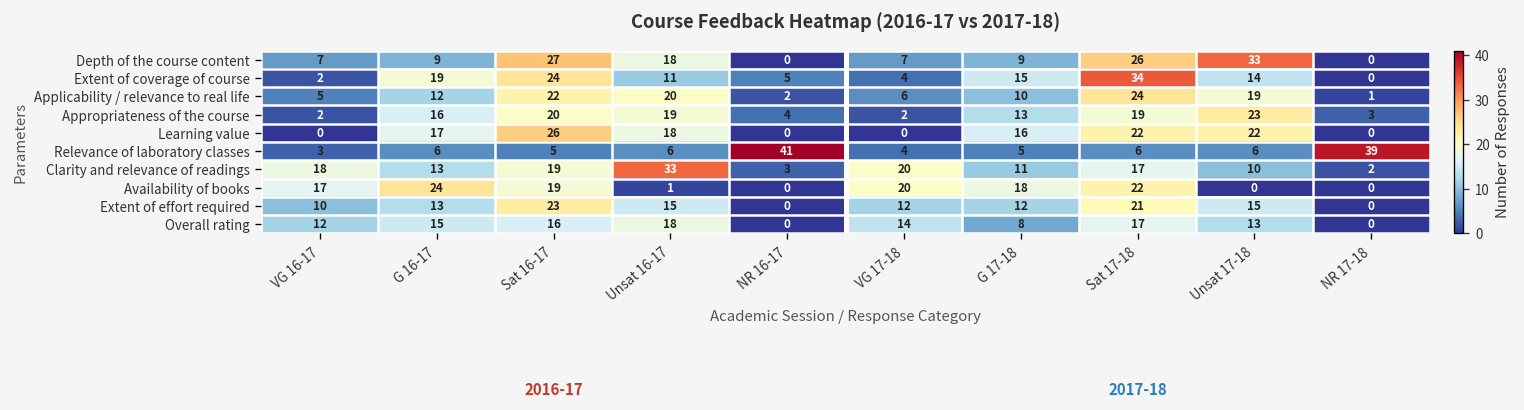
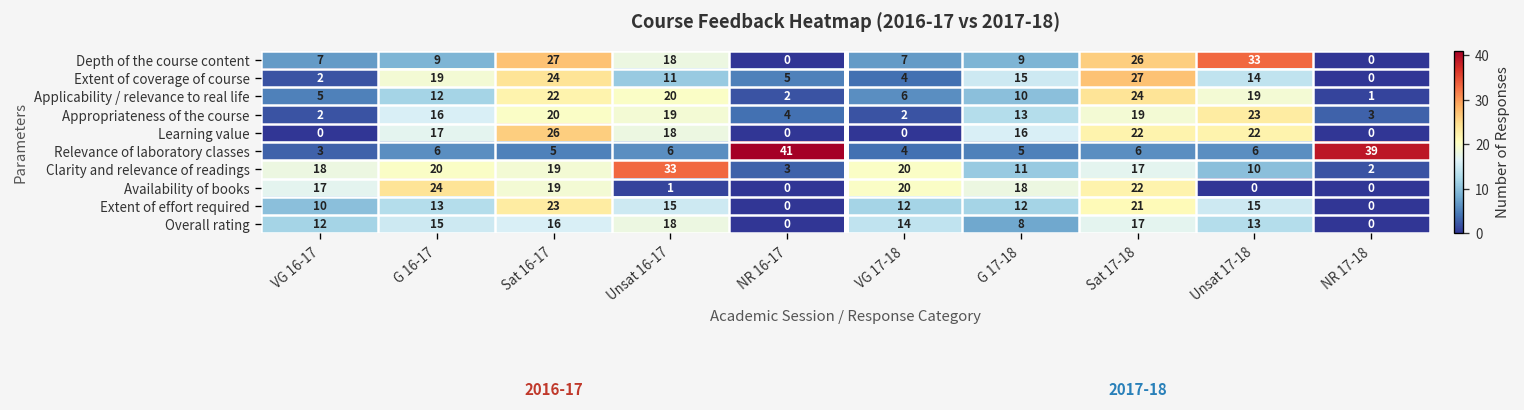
  {
    "Depth of the course content": {
      "VG 16-17": 7,
      "G 16-17": 9,
      "Sat 16-17": 27,
      "Unsat 16-17": 18,
      "NR 16-17": 0,
      "VG 17-18": 7,
      "G 17-18": 9,
      "Sat 17-18": 26,
      "Unsat 17-18": 33,
      "NR 17-18": 0
    },
    "Extent of coverage of course": {
      "VG 16-17": 2,
      "G 16-17": 19,
      "Sat 16-17": 24,
      "Unsat 16-17": 11,
      "NR 16-17": 5,
      "VG 17-18": 4,
      "G 17-18": 15,
-     "Sat 17-18": 34,
+     "Sat 17-18": 27,
      "Unsat 17-18": 14,
      "NR 17-18": 0
    },
    "Applicability / relevance to real life": {
      "VG 16-17": 5,
      "G 16-17": 12,
      "Sat 16-17": 22,
      "Unsat 16-17": 20,
      "NR 16-17": 2,
      "VG 17-18": 6,
      "G 17-18": 10,
      "Sat 17-18": 24,
      "Unsat 17-18": 19,
      "NR 17-18": 1
    },
    "Appropriateness of the course": {
      "VG 16-17": 2,
      "G 16-17": 16,
      "Sat 16-17": 20,
      "Unsat 16-17": 19,
      "NR 16-17": 4,
      "VG 17-18": 2,
      "G 17-18": 13,
      "Sat 17-18": 19,
      "Unsat 17-18": 23,
      "NR 17-18": 3
    },
    "Learning value": {
      "VG 16-17": 0,
      "G 16-17": 17,
      "Sat 16-17": 26,
      "Unsat 16-17": 18,
      "NR 16-17": 0,
      "VG 17-18": 0,
      "G 17-18": 16,
      "Sat 17-18": 22,
      "Unsat 17-18": 22,
      "NR 17-18": 0
    },
    "Relevance of laboratory classes": {
      "VG 16-17": 3,
      "G 16-17": 6,
      "Sat 16-17": 5,
      "Unsat 16-17": 6,
      "NR 16-17": 41,
      "VG 17-18": 4,
      "G 17-18": 5,
      "Sat 17-18": 6,
      "Unsat 17-18": 6,
      "NR 17-18": 39
    },
    "Clarity and relevance of readings": {
      "VG 16-17": 18,
-     "G 16-17": 13,
+     "G 16-17": 20,
      "Sat 16-17": 19,
      "Unsat 16-17": 33,
      "NR 16-17": 3,
      "VG 17-18": 20,
      "G 17-18": 11,
      "Sat 17-18": 17,
      "Unsat 17-18": 10,
      "NR 17-18": 2
    },
    "Availability of books": {
      "VG 16-17": 17,
      "G 16-17": 24,
      "Sat 16-17": 19,
      "Unsat 16-17": 1,
      "NR 16-17": 0,
      "VG 17-18": 20,
      "G 17-18": 18,
      "Sat 17-18": 22,
      "Unsat 17-18": 0,
      "NR 17-18": 0
    },
    "Extent of effort required": {
      "VG 16-17": 10,
      "G 16-17": 13,
      "Sat 16-17": 23,
      "Unsat 16-17": 15,
      "NR 16-17": 0,
      "VG 17-18": 12,
      "G 17-18": 12,
      "Sat 17-18": 21,
      "Unsat 17-18": 15,
      "NR 17-18": 0
    },
    "Overall rating": {
      "VG 16-17": 12,
      "G 16-17": 15,
      "Sat 16-17": 16,
      "Unsat 16-17": 18,
      "NR 16-17": 0,
      "VG 17-18": 14,
      "G 17-18": 8,
      "Sat 17-18": 17,
      "Unsat 17-18": 13,
      "NR 17-18": 0
    }
  }
